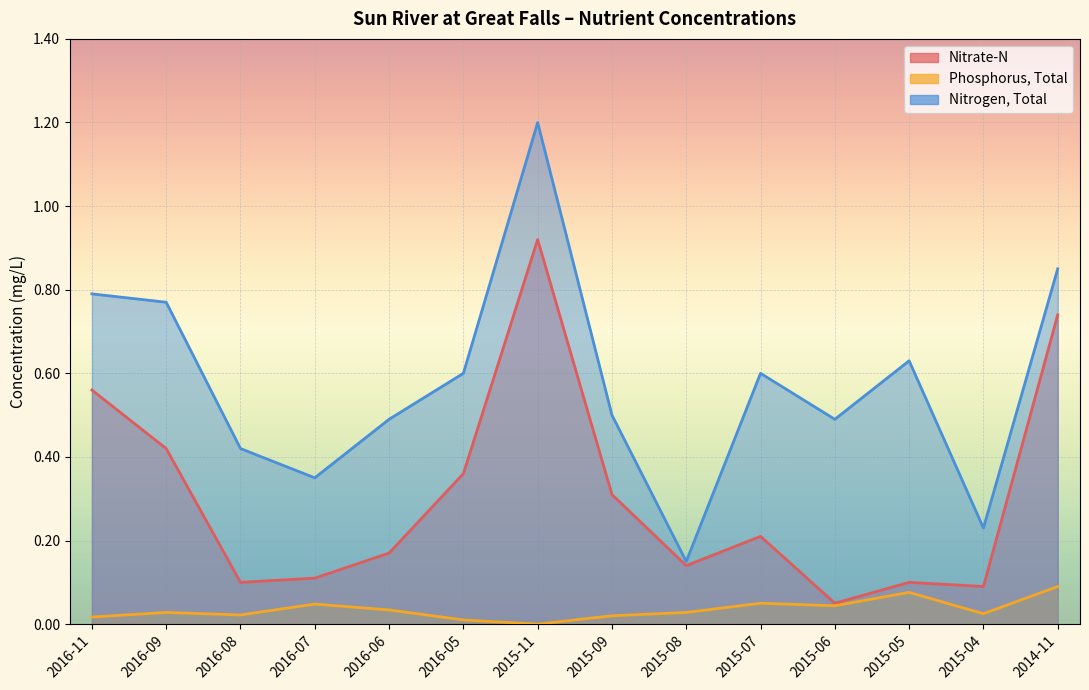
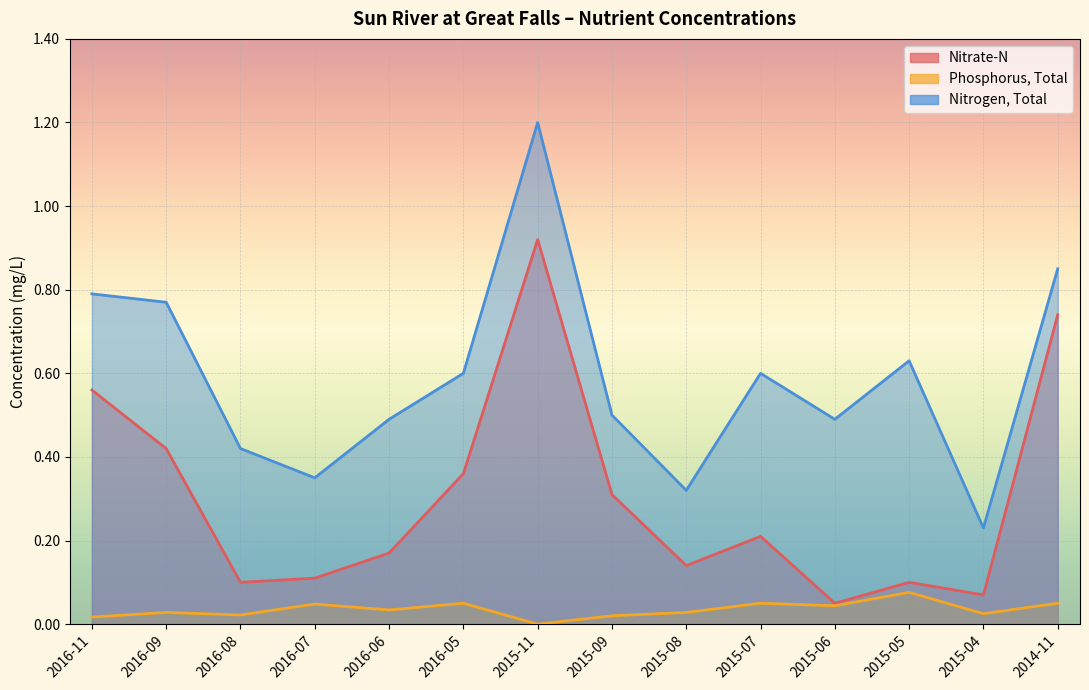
  {
    "Nitrate-N": {
      "2016-11": 0.56,
      "2016-09": 0.42,
      "2016-08": 0.10,
      "2016-07": 0.11,
      "2016-06": 0.17,
      "2016-05": 0.36,
      "2015-11": 0.92,
      "2015-09": 0.31,
      "2015-08": 0.14,
      "2015-07": 0.21,
      "2015-05": 0.10,
-     "2015-04": 0.09,
+     "2015-04": 0.07,
      "2014-11": 0.74
    },
    "Phosphorus, Total": {
      "2016-11": 0.02,
      "2016-09": 0.03,
      "2016-08": 0.02,
      "2016-07": 0.05,
      "2016-06": 0.03,
-     "2016-05": 0.01,
+     "2016-05": 0.05,
      "2015-11": 0.00,
      "2015-09": 0.02,
      "2015-08": 0.03,
      "2015-07": 0.05,
      "2015-05": 0.08,
      "2015-04": 0.03,
-     "2014-11": 0.09
+     "2014-11": 0.05
    },
    "Nitrogen, Total": {
      "2016-11": 0.79,
      "2016-09": 0.77,
      "2016-08": 0.42,
      "2016-07": 0.35,
      "2016-06": 0.49,
      "2016-05": 0.60,
      "2015-11": 1.20,
      "2015-09": 0.50,
-     "2015-08": 0.15,
+     "2015-08": 0.32,
      "2015-07": 0.60,
      "2015-06": 0.49,
      "2015-05": 0.63,
      "2015-04": 0.23,
      "2014-11": 0.85
    }
  }
